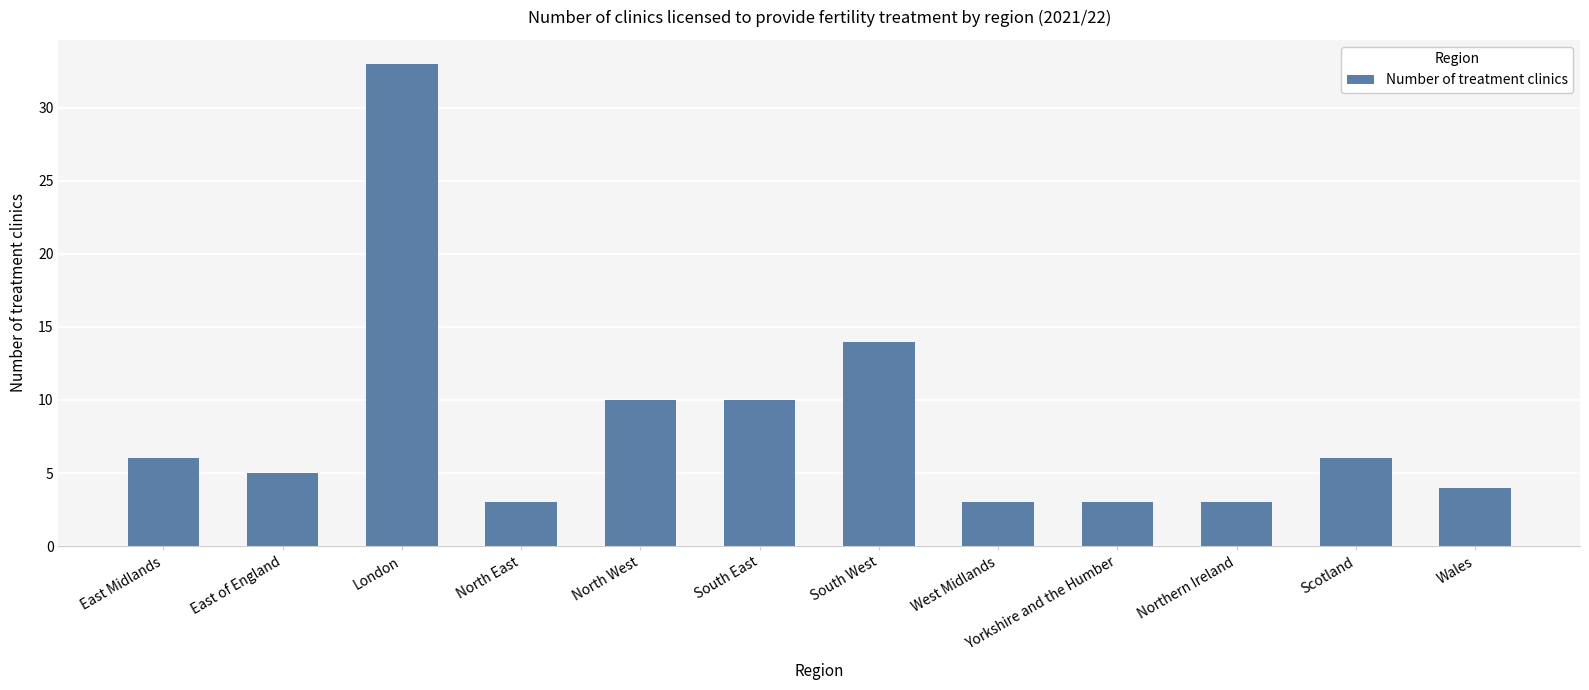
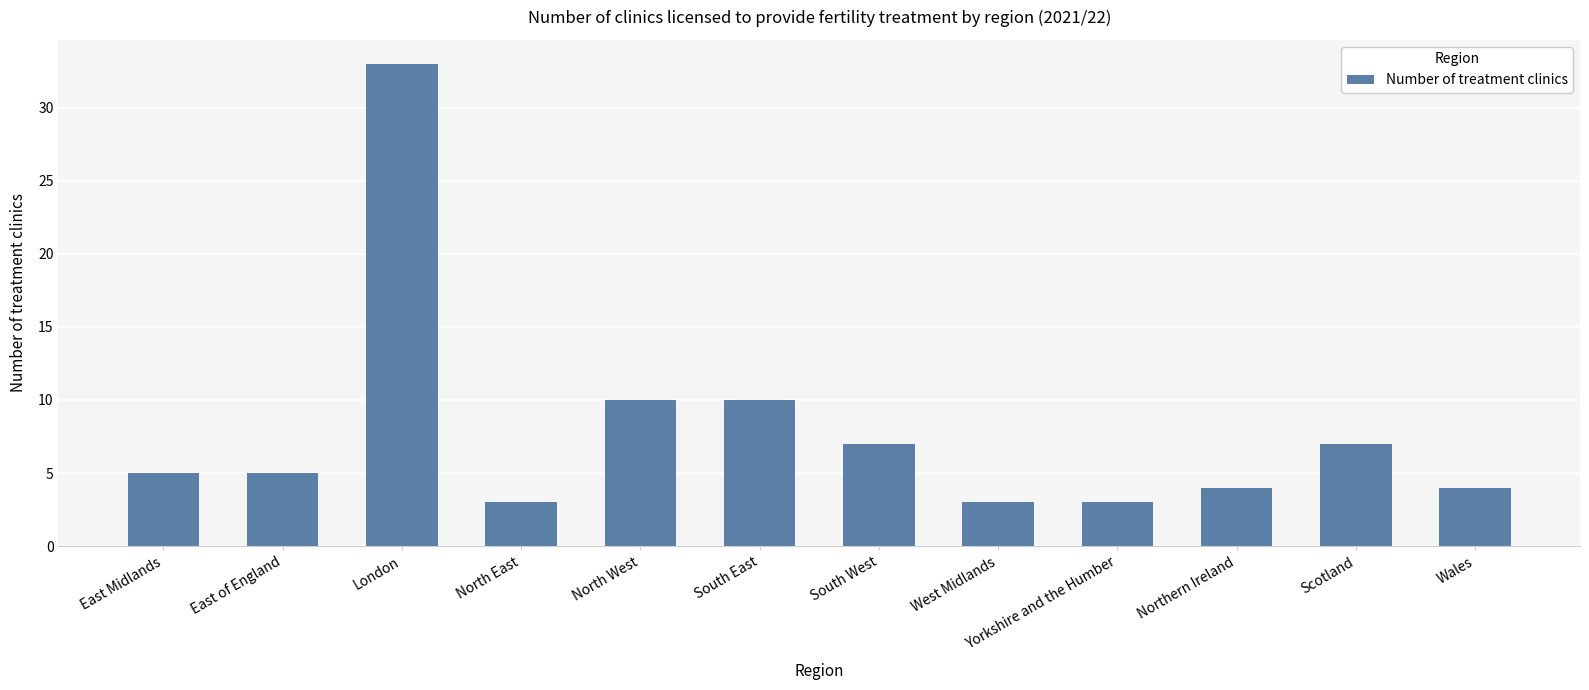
  {
-   "East Midlands": 6,
+   "East Midlands": 5,
    "East of England": 5,
    "London": 33,
    "North East": 3,
    "North West": 10,
    "South East": 10,
-   "South West": 14,
+   "South West": 7,
    "West Midlands": 3,
    "Yorkshire and the Humber": 3,
-   "Northern Ireland": 3,
-   "Scotland": 6,
+   "Northern Ireland": 4,
+   "Scotland": 7,
    "Wales": 4
  }
